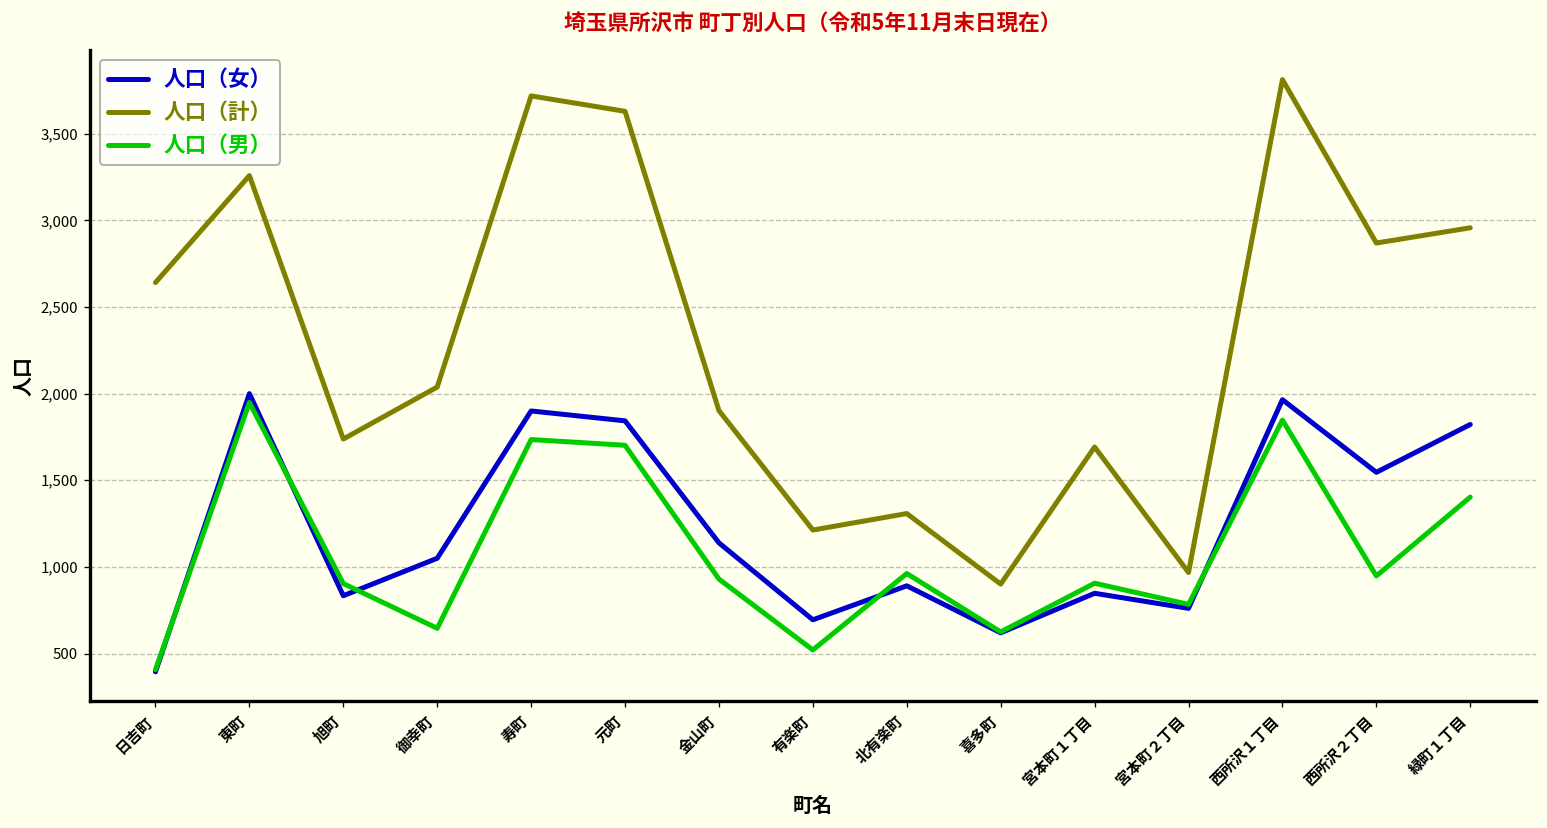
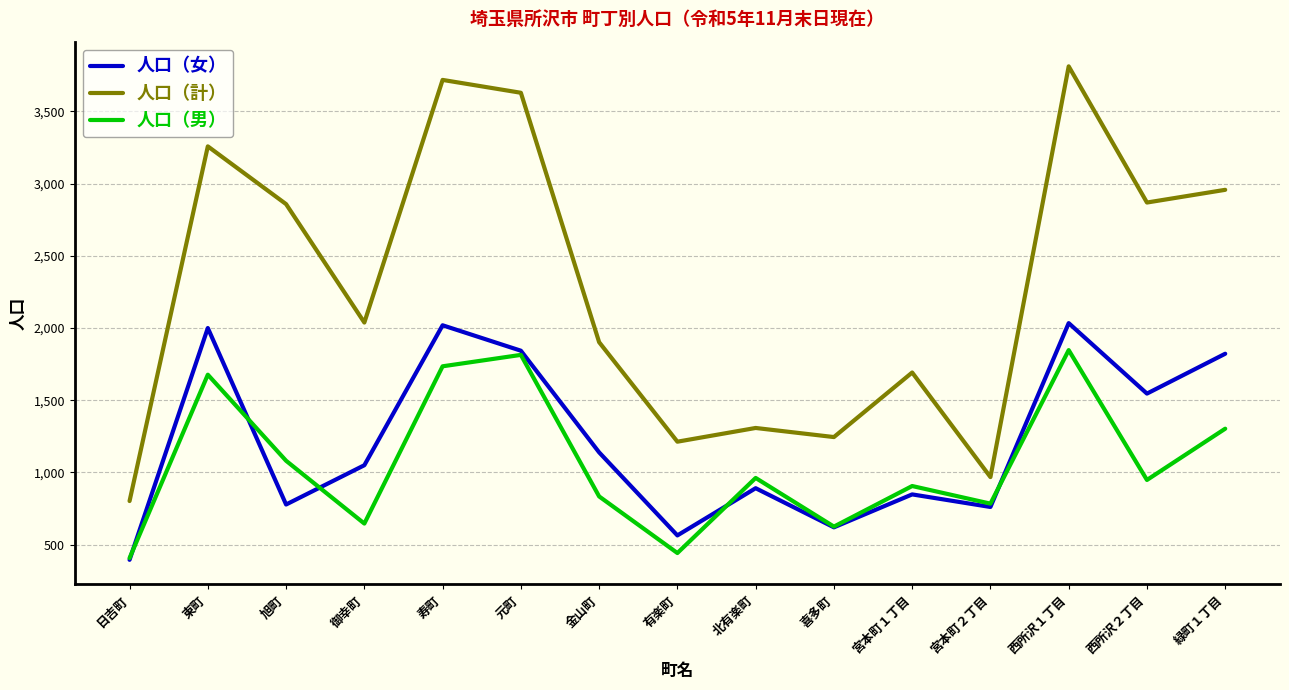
  {
    "人口（女）": {
      "東町": "2,000",
-     "旭町": "830",
+     "旭町": "780",
      "御幸町": "1,050",
-     "寿町": "1,900",
+     "寿町": "2,020",
      "元町": "1,840",
      "金山町": "1,140",
-     "有楽町": "700",
+     "有楽町": "560",
      "北有楽町": "890",
      "宮本町１丁目": "850",
      "宮本町２丁目": "760",
-     "西所沢１丁目": "1,970",
+     "西所沢１丁目": "2,030",
      "西所沢２丁目": "1,550",
      "緑町１丁目": "1,820"
    },
    "人口（計）": {
-     "日吉町": "2,640",
+     "日吉町": "800",
      "東町": "3,260",
-     "旭町": "1,740",
+     "旭町": "2,860",
      "御幸町": "2,040",
      "寿町": "3,720",
      "元町": "3,630",
      "金山町": "1,900",
      "有楽町": "1,210",
      "北有楽町": "1,310",
-     "喜多町": "900",
+     "喜多町": "1,250",
      "宮本町１丁目": "1,690",
      "宮本町２丁目": "970",
      "西所沢１丁目": "3,810",
      "西所沢２丁目": "2,870",
      "緑町１丁目": "2,960"
    },
    "人口（男）": {
-     "東町": "1,950",
-     "旭町": "900",
+     "東町": "1,680",
+     "旭町": "1,080",
      "御幸町": "650",
      "寿町": "1,740",
-     "元町": "1,700",
-     "金山町": "930",
-     "有楽町": "520",
+     "元町": "1,810",
+     "金山町": "830",
+     "有楽町": "440",
      "北有楽町": "960",
      "宮本町１丁目": "910",
      "宮本町２丁目": "780",
      "西所沢１丁目": "1,850",
      "西所沢２丁目": "950",
-     "緑町１丁目": "1,400"
+     "緑町１丁目": "1,300"
    }
  }
